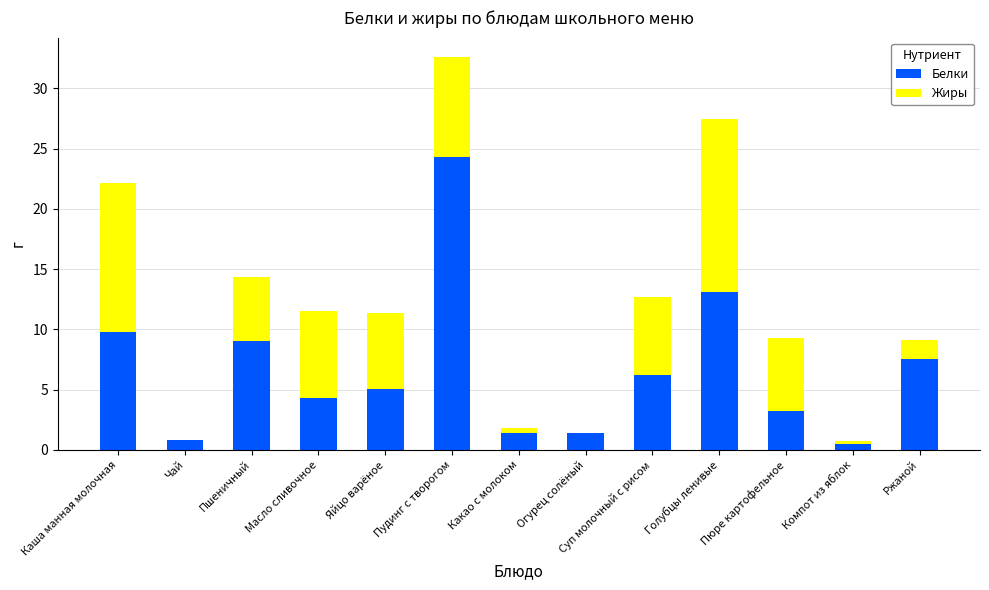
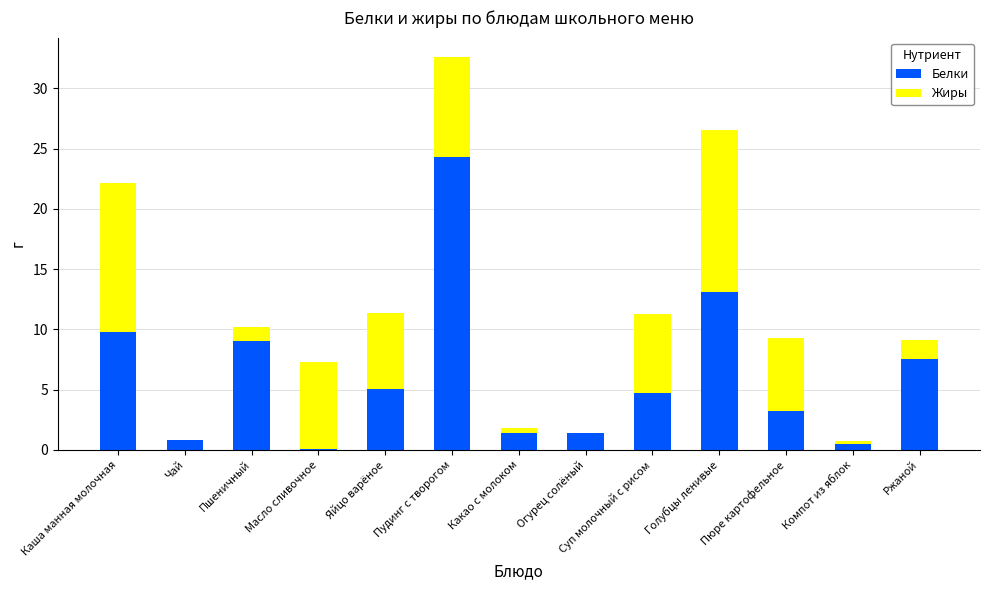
  {
    "Белки": {
      "Каша манная молочная": 9.8,
      "Чай": 0.8,
      "Пшеничный": 9.0,
-     "Масло сливочное": 4.3,
+     "Масло сливочное": 0.1,
      "Яйцо варёное": 5.1,
      "Пудинг с творогом": 24.3,
      "Какао с молоком": 1.4,
      "Огурец солёный": 1.4,
-     "Суп молочный с рисом": 6.2,
+     "Суп молочный с рисом": 4.8,
      "Голубцы ленивые": 13.1,
      "Пюре картофельное": 3.2,
      "Компот из яблок": 0.5,
      "Ржаной": 7.5
    },
    "Жиры": {
      "Каша манная молочная": 12.3,
      "Чай": 0.0,
-     "Пшеничный": 5.3,
+     "Пшеничный": 1.2,
      "Масло сливочное": 7.2,
      "Яйцо варёное": 6.3,
      "Пудинг с творогом": 8.3,
      "Какао с молоком": 0.4,
      "Огурец солёный": 0.0,
      "Суп молочный с рисом": 6.5,
-     "Голубцы ленивые": 14.3,
+     "Голубцы ленивые": 13.4,
      "Пюре картофельное": 6.1,
      "Компот из яблок": 0.3,
      "Ржаной": 1.6
    }
  }
